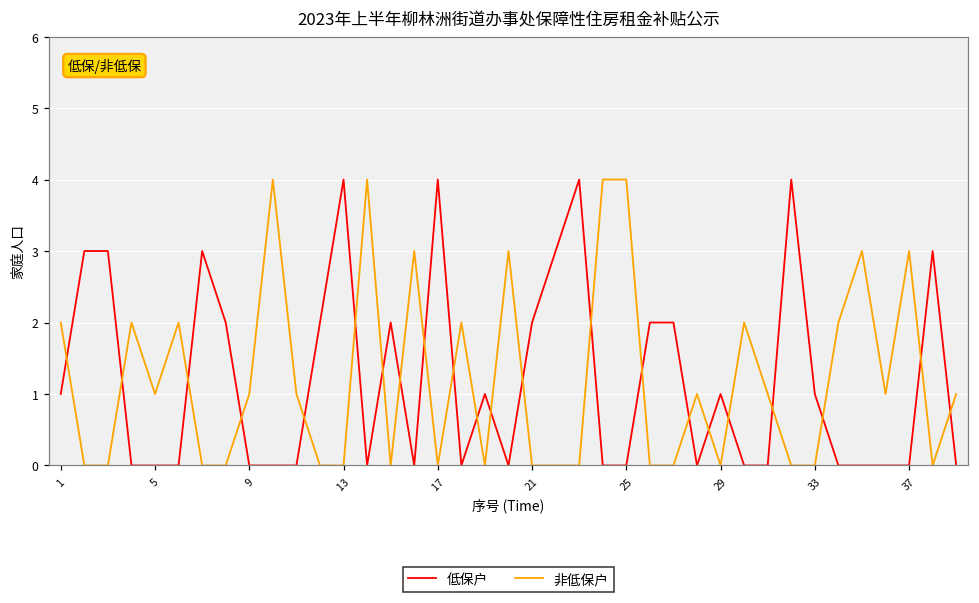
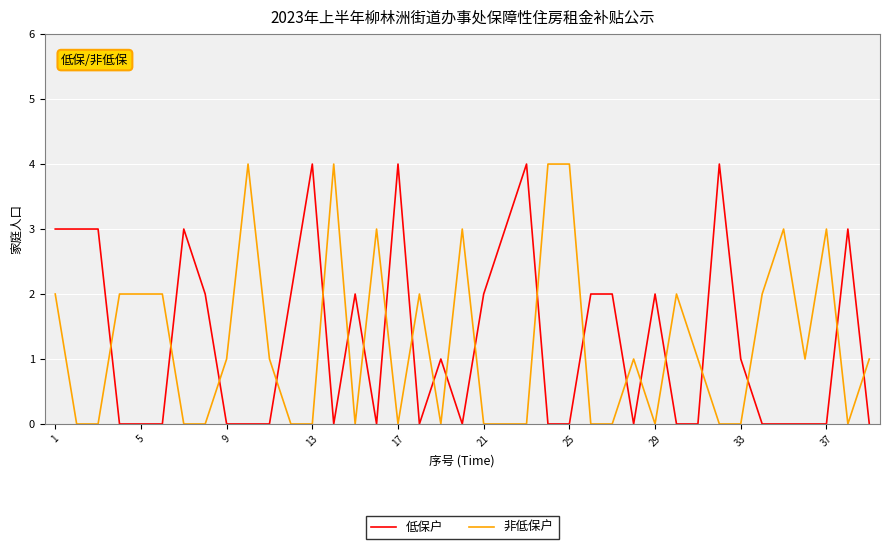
  {
    "低保户": {
-     "1": 1,
+     "1": 3,
      "5": 0,
      "9": 0,
      "13": 4,
      "17": 4,
      "21": 2,
      "25": 0,
-     "29": 1,
+     "29": 2,
      "33": 1,
      "37": 0
    },
    "非低保户": {
      "1": 2,
-     "5": 1,
+     "5": 2,
      "9": 1,
      "13": 0,
      "17": 0,
      "21": 0,
      "25": 4,
      "29": 0,
      "33": 0,
      "37": 3
    }
  }
